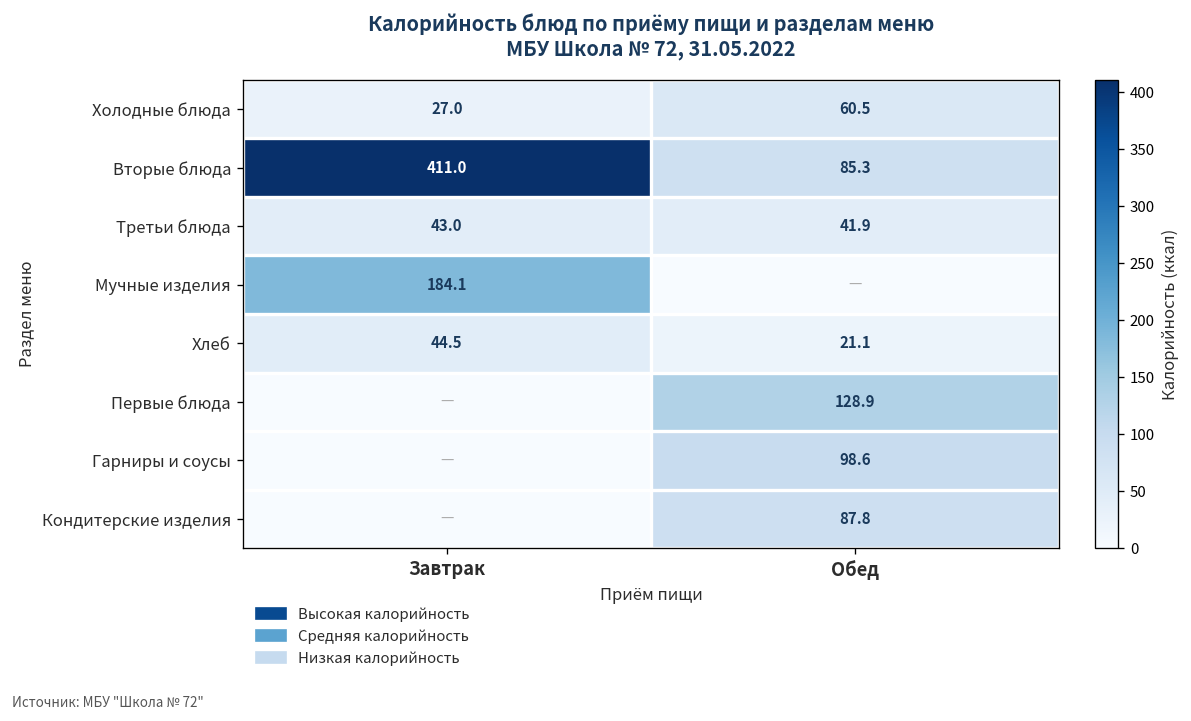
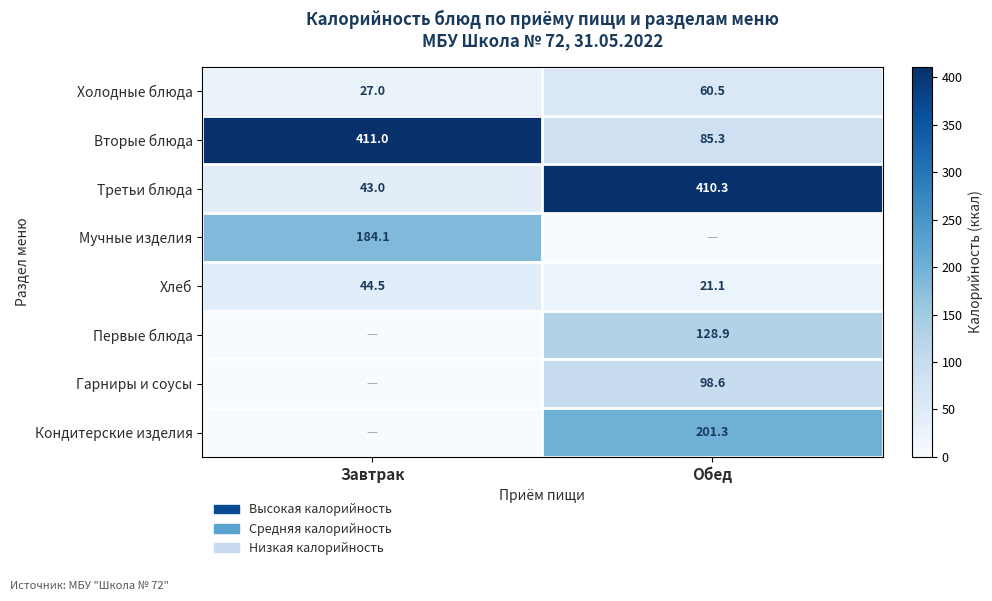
  {
    "Холодные блюда": {
      "Завтрак": 27.0,
      "Обед": 60.5
    },
    "Вторые блюда": {
      "Завтрак": 411.0,
      "Обед": 85.3
    },
    "Третьи блюда": {
      "Завтрак": 43.0,
-     "Обед": 41.9
+     "Обед": 410.3
    },
    "Мучные изделия": {
      "Завтрак": 184.1
    },
    "Хлеб": {
      "Завтрак": 44.5,
      "Обед": 21.1
    },
    "Первые блюда": {
      "Обед": 128.9
    },
    "Гарниры и соусы": {
      "Обед": 98.6
    },
    "Кондитерские изделия": {
-     "Обед": 87.8
+     "Обед": 201.3
    }
  }
